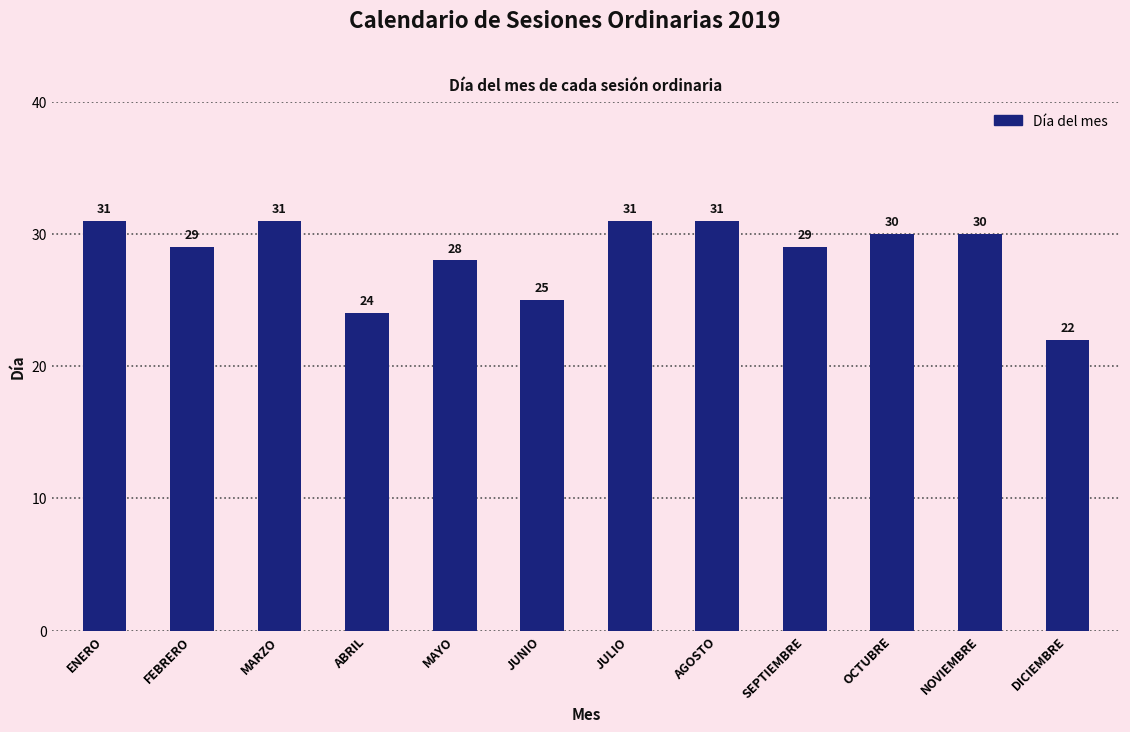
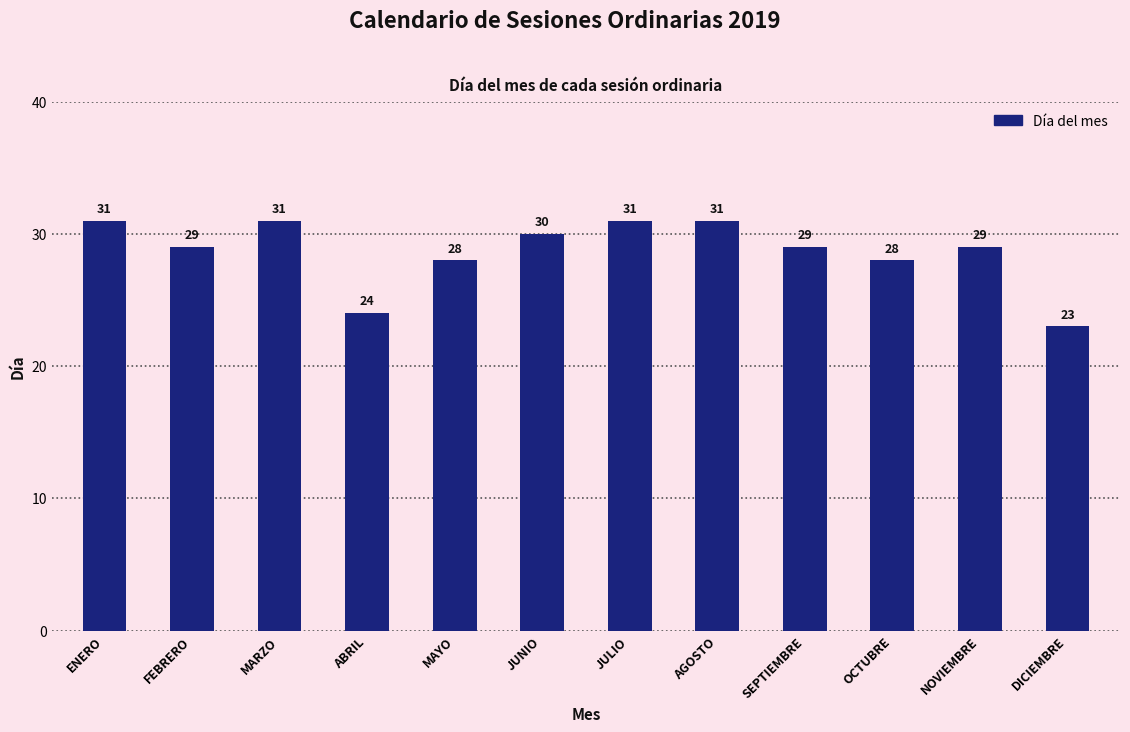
  {
    "ENERO": 31,
    "FEBRERO": 29,
    "MARZO": 31,
    "ABRIL": 24,
    "MAYO": 28,
-   "JUNIO": 25,
+   "JUNIO": 30,
    "JULIO": 31,
    "AGOSTO": 31,
    "SEPTIEMBRE": 29,
-   "OCTUBRE": 30,
-   "NOVIEMBRE": 30,
-   "DICIEMBRE": 22
+   "OCTUBRE": 28,
+   "NOVIEMBRE": 29,
+   "DICIEMBRE": 23
  }
